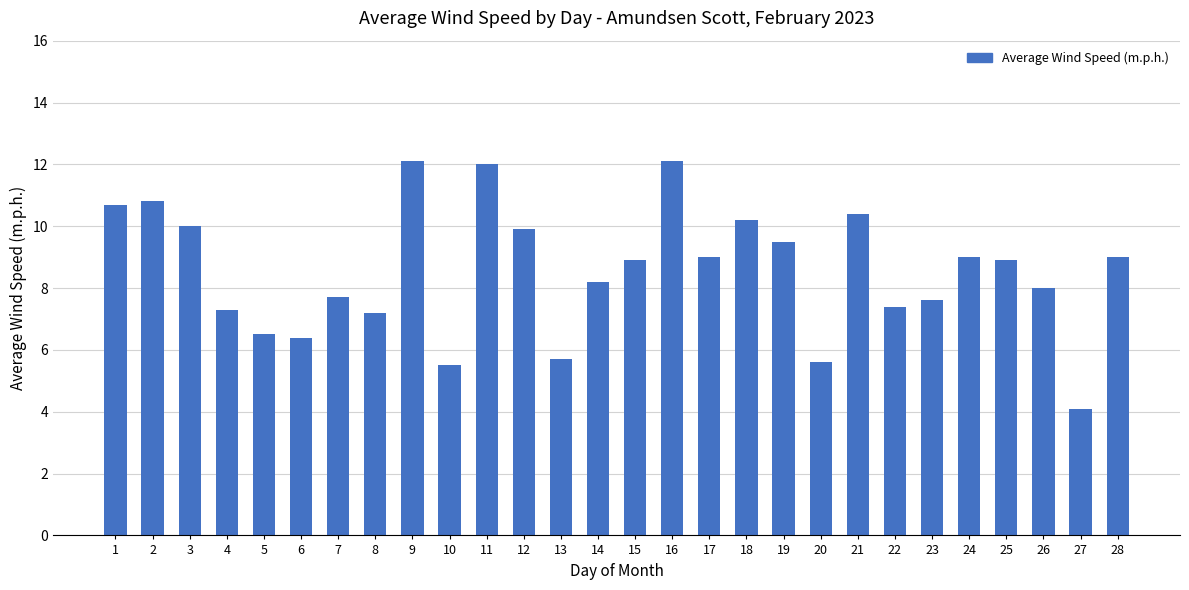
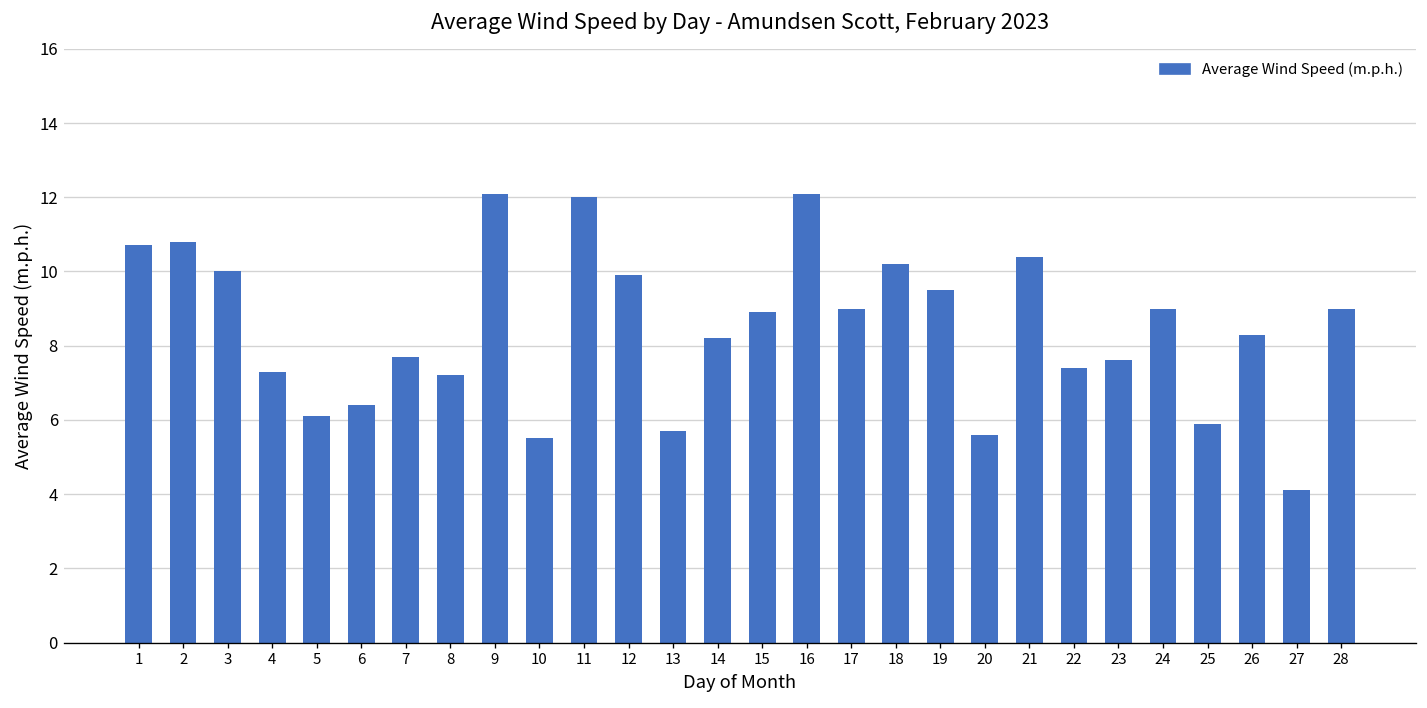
  {
    "1": 10.7,
    "2": 10.8,
    "3": 10.0,
    "4": 7.3,
-   "5": 6.5,
+   "5": 6.1,
    "6": 6.4,
    "7": 7.7,
    "8": 7.2,
    "9": 12.1,
    "10": 5.5,
    "11": 12.0,
    "12": 9.9,
    "13": 5.7,
    "14": 8.2,
    "15": 8.9,
    "16": 12.1,
    "17": 9.0,
    "18": 10.2,
    "19": 9.5,
    "20": 5.6,
    "21": 10.4,
    "22": 7.4,
    "23": 7.6,
    "24": 9.0,
-   "25": 8.9,
-   "26": 8.0,
+   "25": 5.9,
+   "26": 8.3,
    "27": 4.1,
    "28": 9.0
  }
